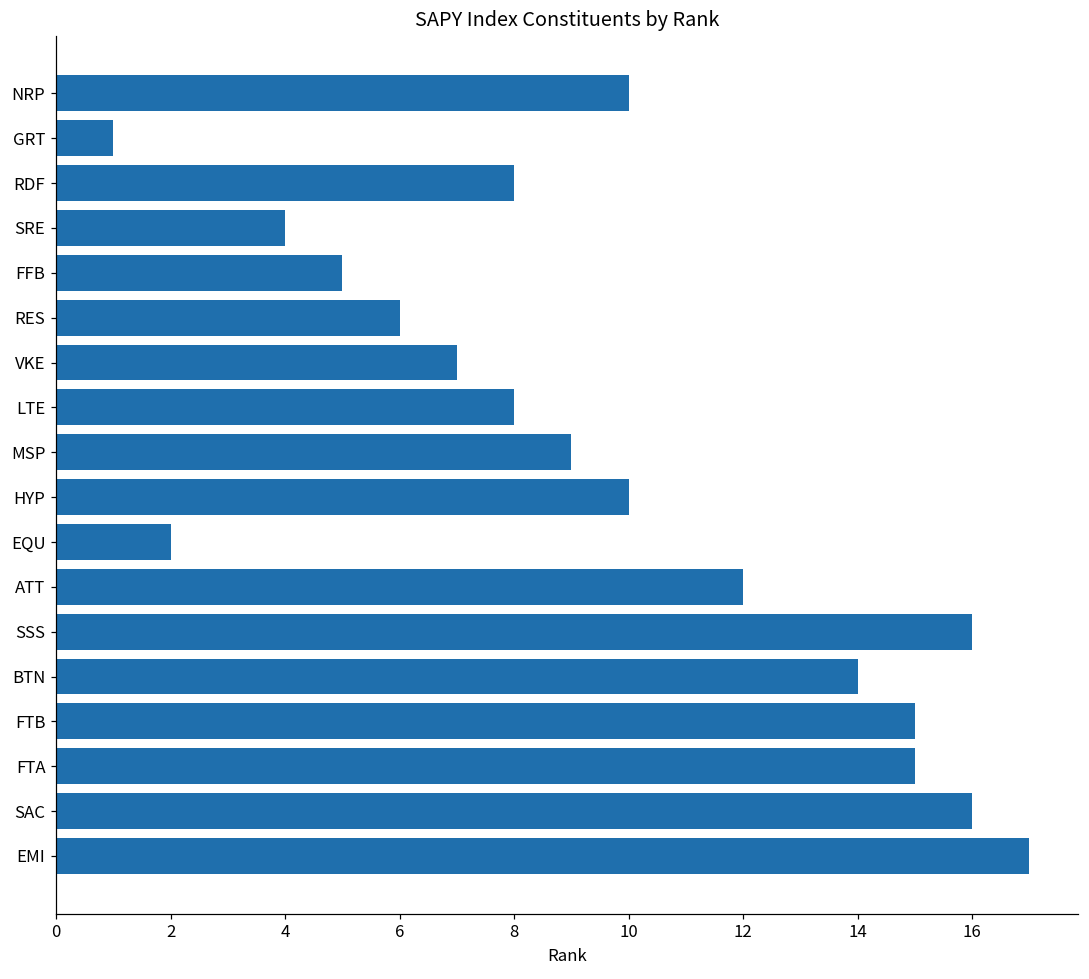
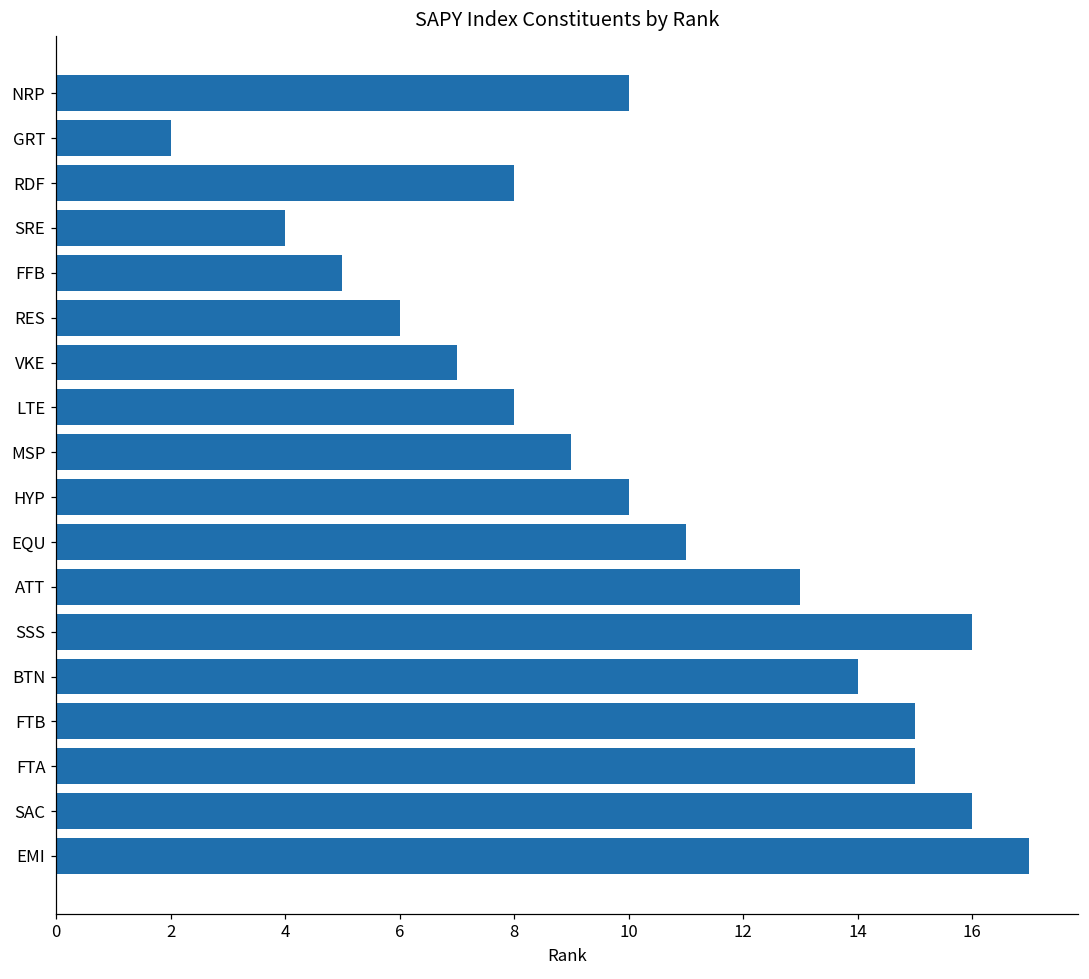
  {
    "NRP": 10,
-   "GRT": 1,
+   "GRT": 2,
    "RDF": 8,
    "SRE": 4,
    "FFB": 5,
    "RES": 6,
    "VKE": 7,
    "LTE": 8,
    "MSP": 9,
    "HYP": 10,
-   "EQU": 2,
-   "ATT": 12,
+   "EQU": 11,
+   "ATT": 13,
    "SSS": 16,
    "BTN": 14,
    "FTB": 15,
    "FTA": 15,
    "SAC": 16,
    "EMI": 17
  }
